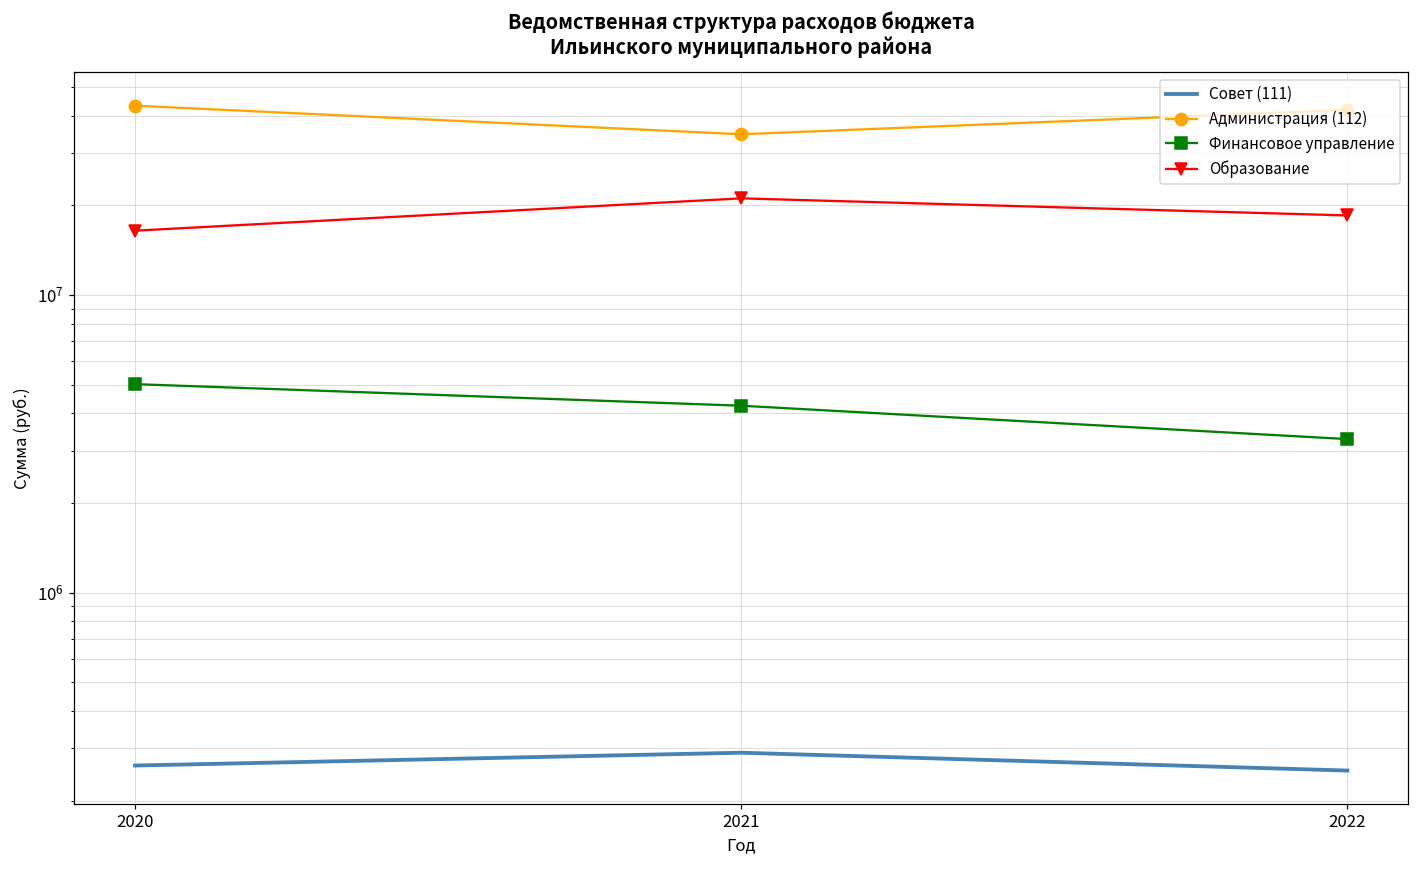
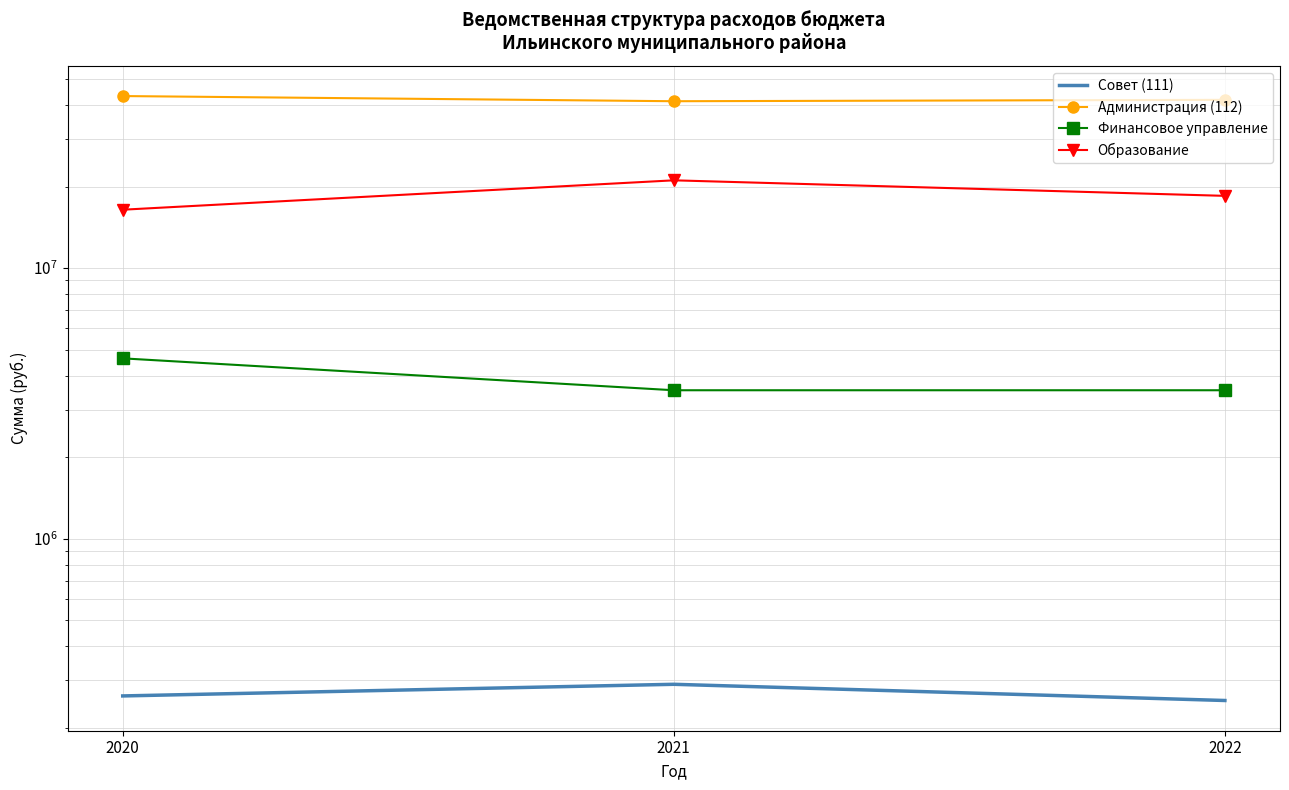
  {
    "Совет (111)": {
      "2020": 260000,
      "2021": 290000,
      "2022": 250000
    },
    "Администрация (112)": {
      "2020": 43000000,
-     "2021": 35000000
+     "2021": 41000000
    },
    "Финансовое управление": {
-     "2020": 5000000,
-     "2021": 4200000,
-     "2022": 3300000
+     "2020": 4600000,
+     "2021": 3500000,
+     "2022": 3500000
    },
    "Образование": {
      "2020": 16000000,
      "2021": 21000000,
      "2022": 18000000
    }
  }
